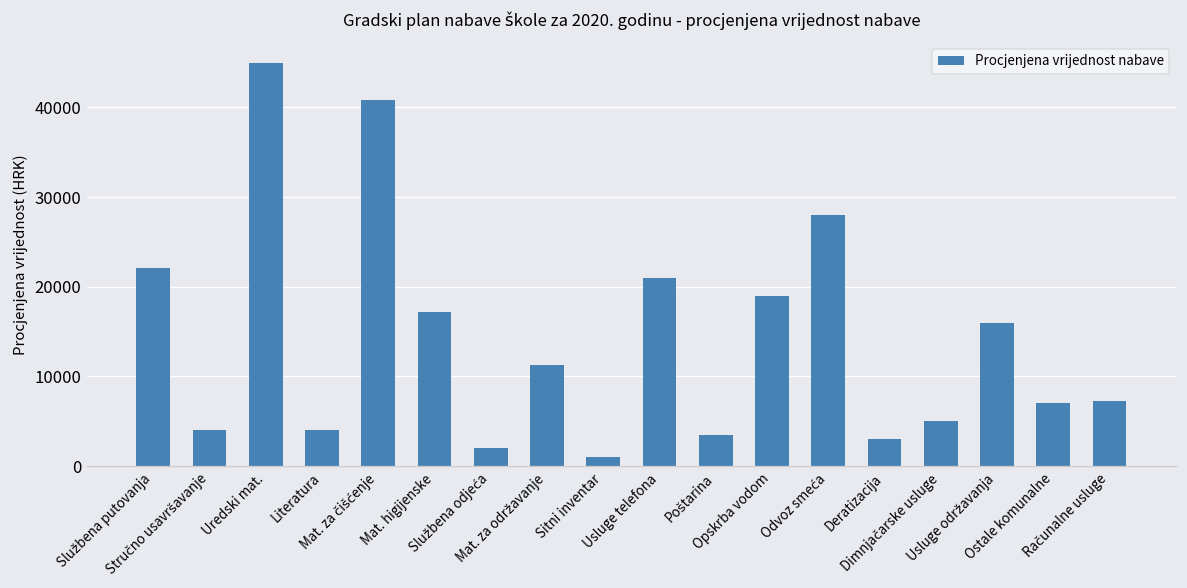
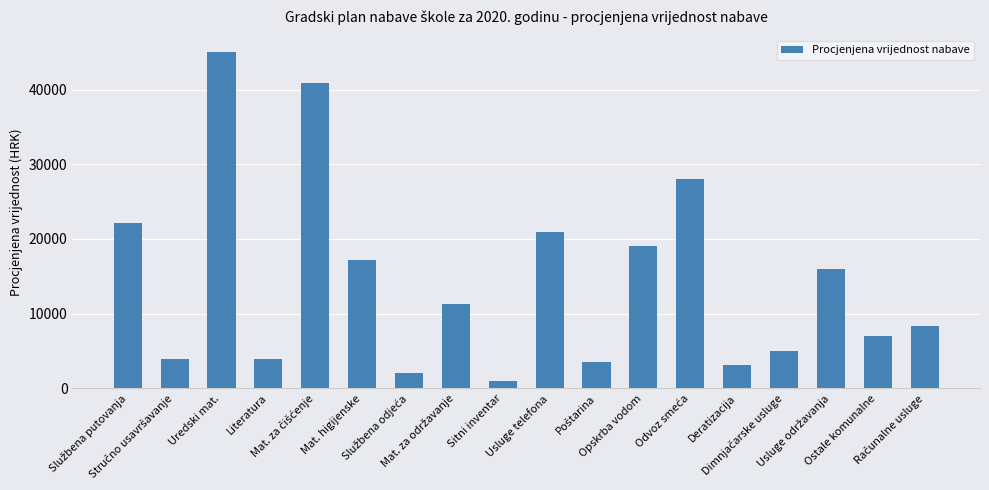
  {
    "Službena putovanja": 22000,
    "Stručno usavršavanje": 4000,
    "Uredski mat.": 45000,
    "Literatura": 4000,
    "Mat. za čišćenje": 41000,
    "Mat. higijenske": 17000,
    "Službena odjeća": 2000,
    "Mat. za održavanje": 11000,
    "Sitni inventar": 1000,
    "Usluge telefona": 21000,
    "Poštarina": 4000,
    "Opskrba vodom": 19000,
    "Odvoz smeća": 28000,
    "Deratizacija": 3000,
    "Dimnjačarske usluge": 5000,
    "Usluge održavanja": 16000,
    "Ostale komunalne": 7000,
-   "Računalne usluge": 7000
+   "Računalne usluge": 8000
  }
